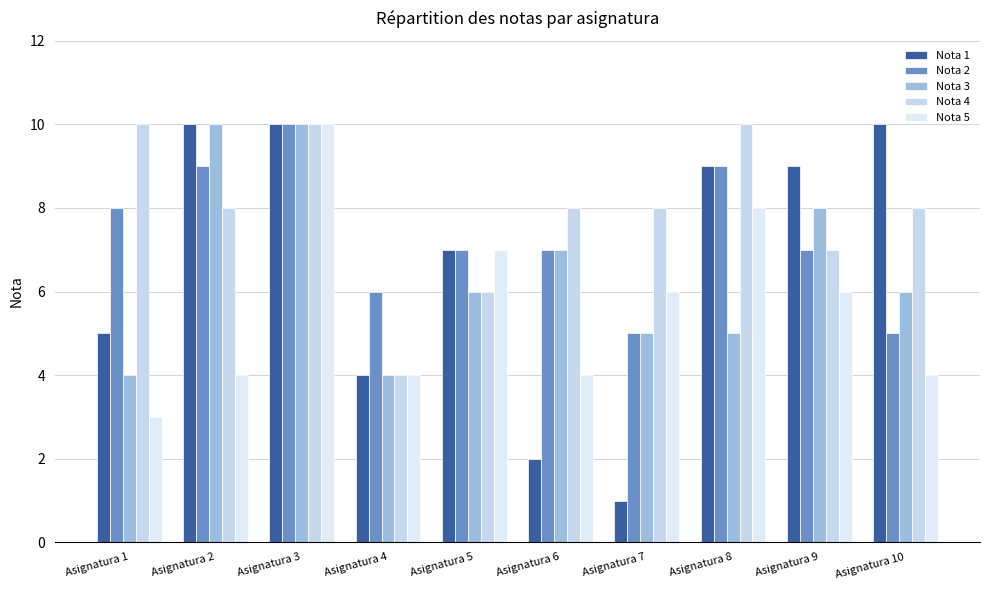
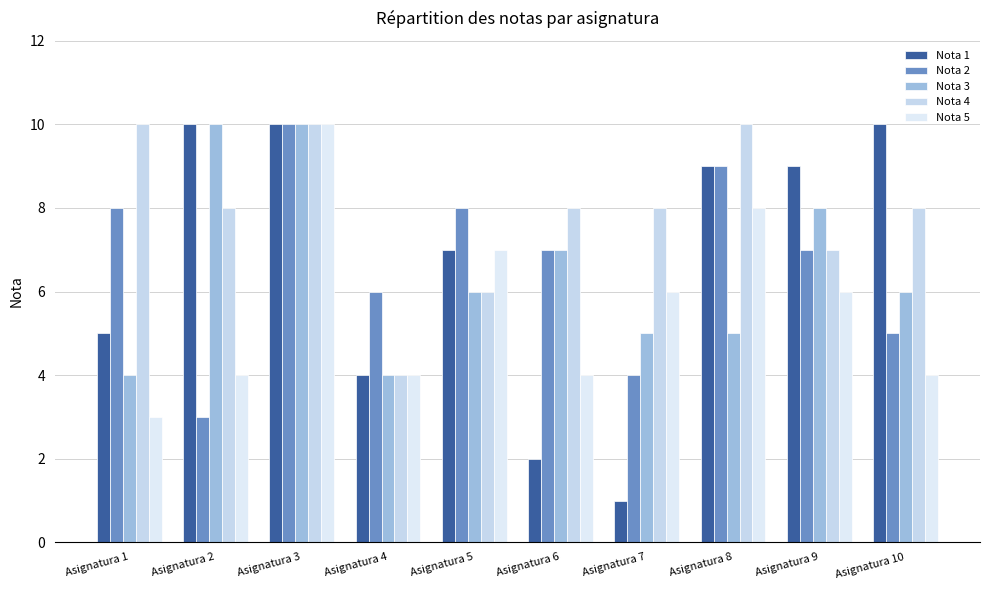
  {
    "Nota 1": {
      "Asignatura 1": 5,
      "Asignatura 2": 10,
      "Asignatura 3": 10,
      "Asignatura 4": 4,
      "Asignatura 5": 7,
      "Asignatura 6": 2,
      "Asignatura 7": 1,
      "Asignatura 8": 9,
      "Asignatura 9": 9,
      "Asignatura 10": 10
    },
    "Nota 2": {
      "Asignatura 1": 8,
-     "Asignatura 2": 9,
+     "Asignatura 2": 3,
      "Asignatura 3": 10,
      "Asignatura 4": 6,
-     "Asignatura 5": 7,
+     "Asignatura 5": 8,
      "Asignatura 6": 7,
-     "Asignatura 7": 5,
+     "Asignatura 7": 4,
      "Asignatura 8": 9,
      "Asignatura 9": 7,
      "Asignatura 10": 5
    }
  }
